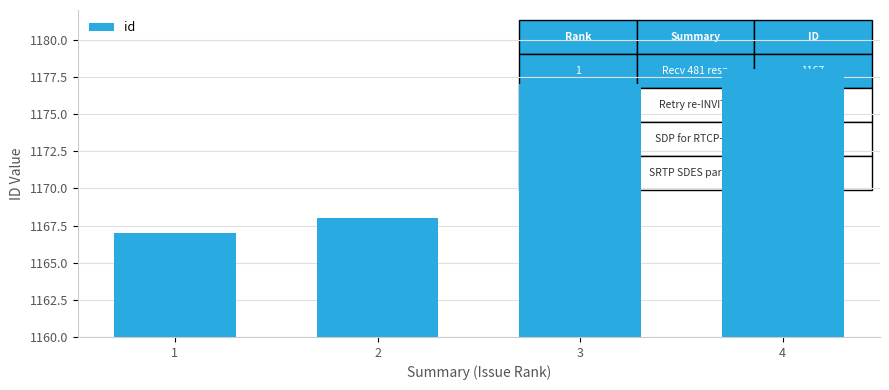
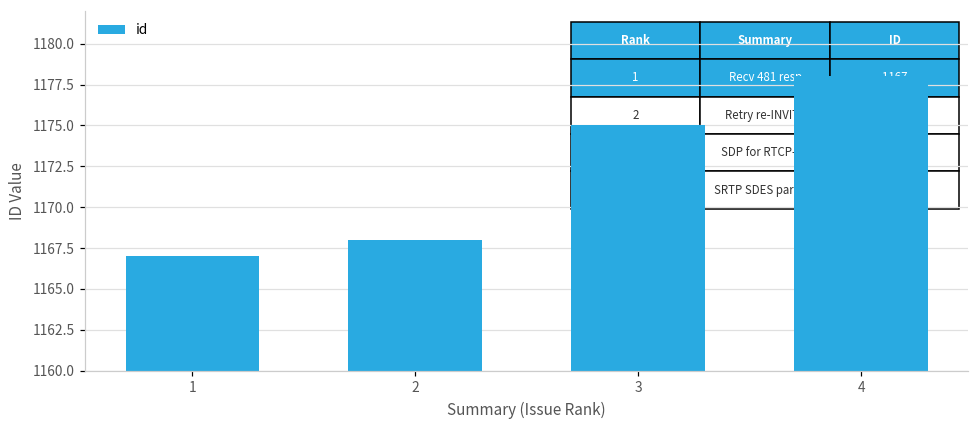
  {
    "1": 1167,
    "2": 1168,
-   "3": 1177
+   "3": 1175
  }
